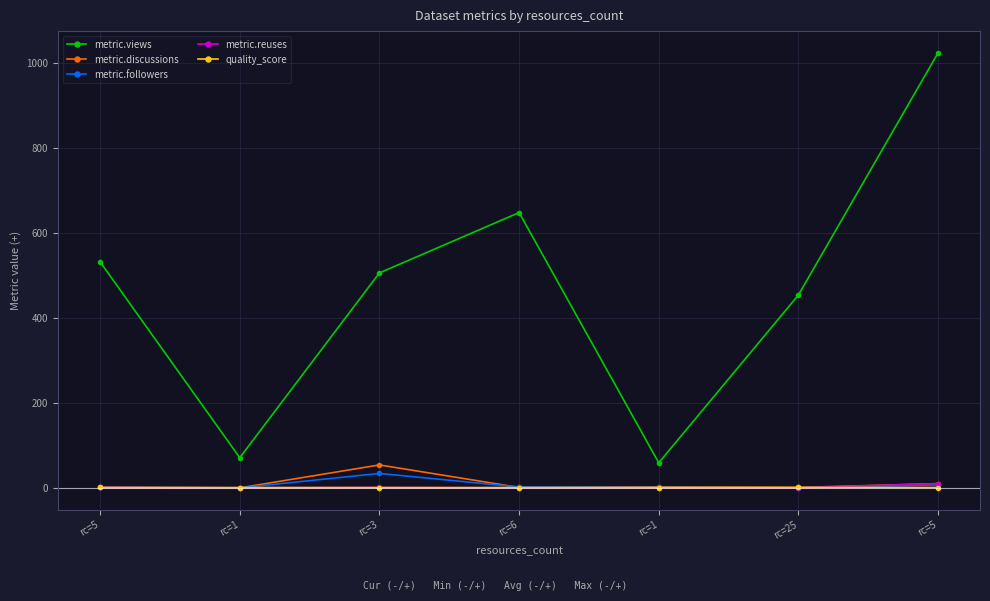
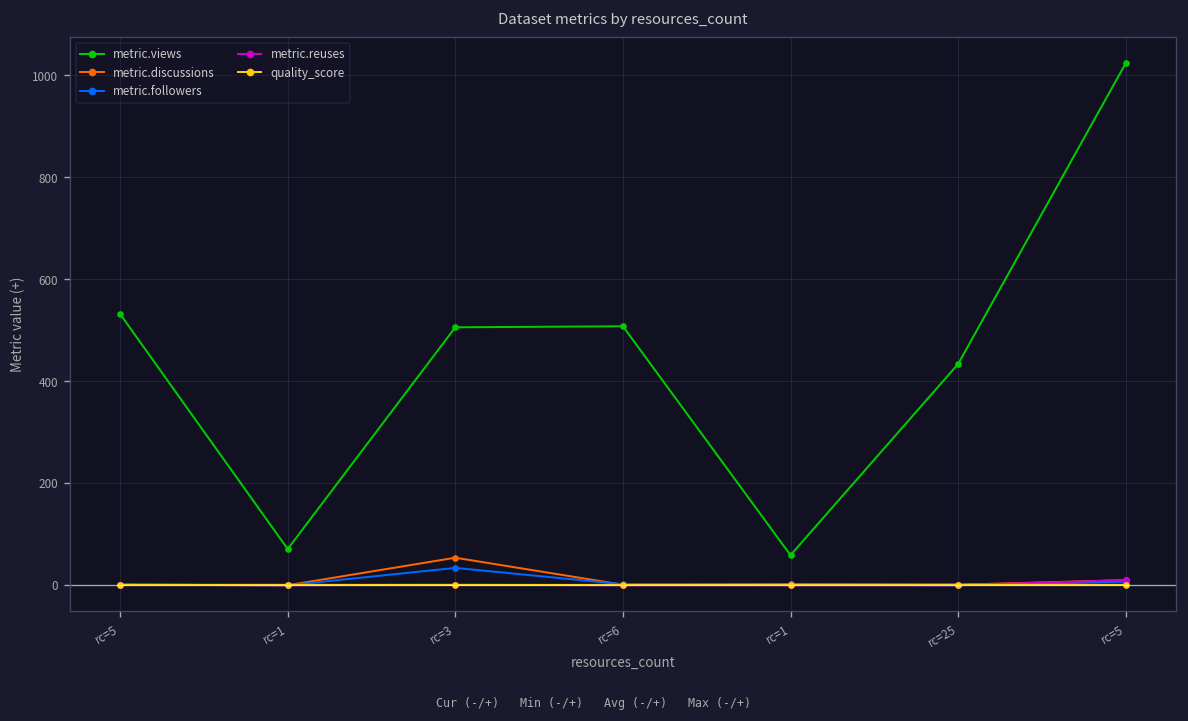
  {
    "metric.views": {
      "rc=3": 510,
-     "rc=6": 650,
-     "rc=25": 450
+     "rc=6": 510,
+     "rc=25": 430
    },
    "metric.discussions": {
      "rc=3": 50
    },
    "metric.followers": {
      "rc=3": 30
    }
  }
